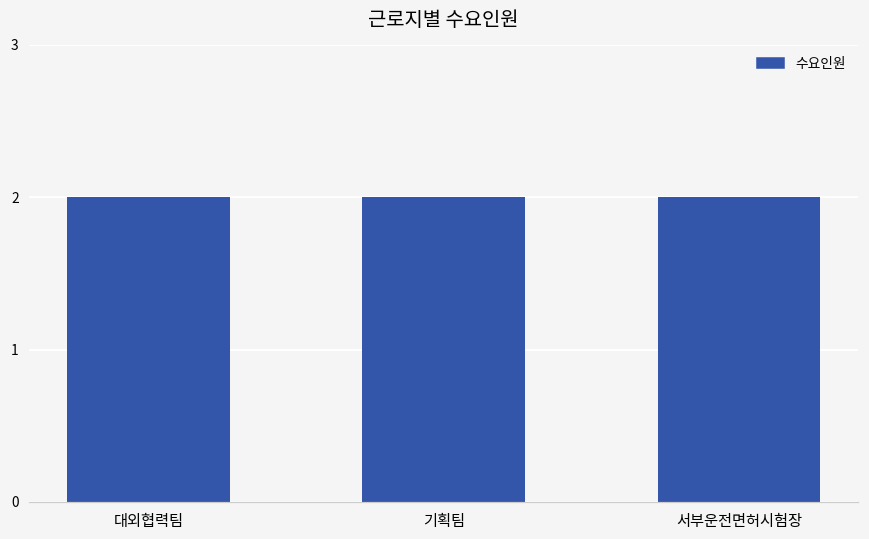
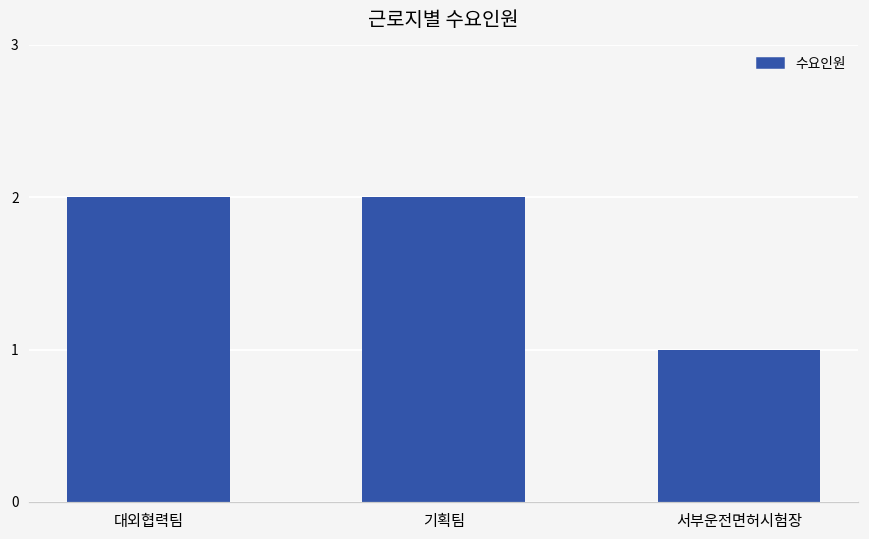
  {
    "대외협력팀": 2,
    "기획팀": 2,
-   "서부운전면허시험장": 2
+   "서부운전면허시험장": 1
  }
